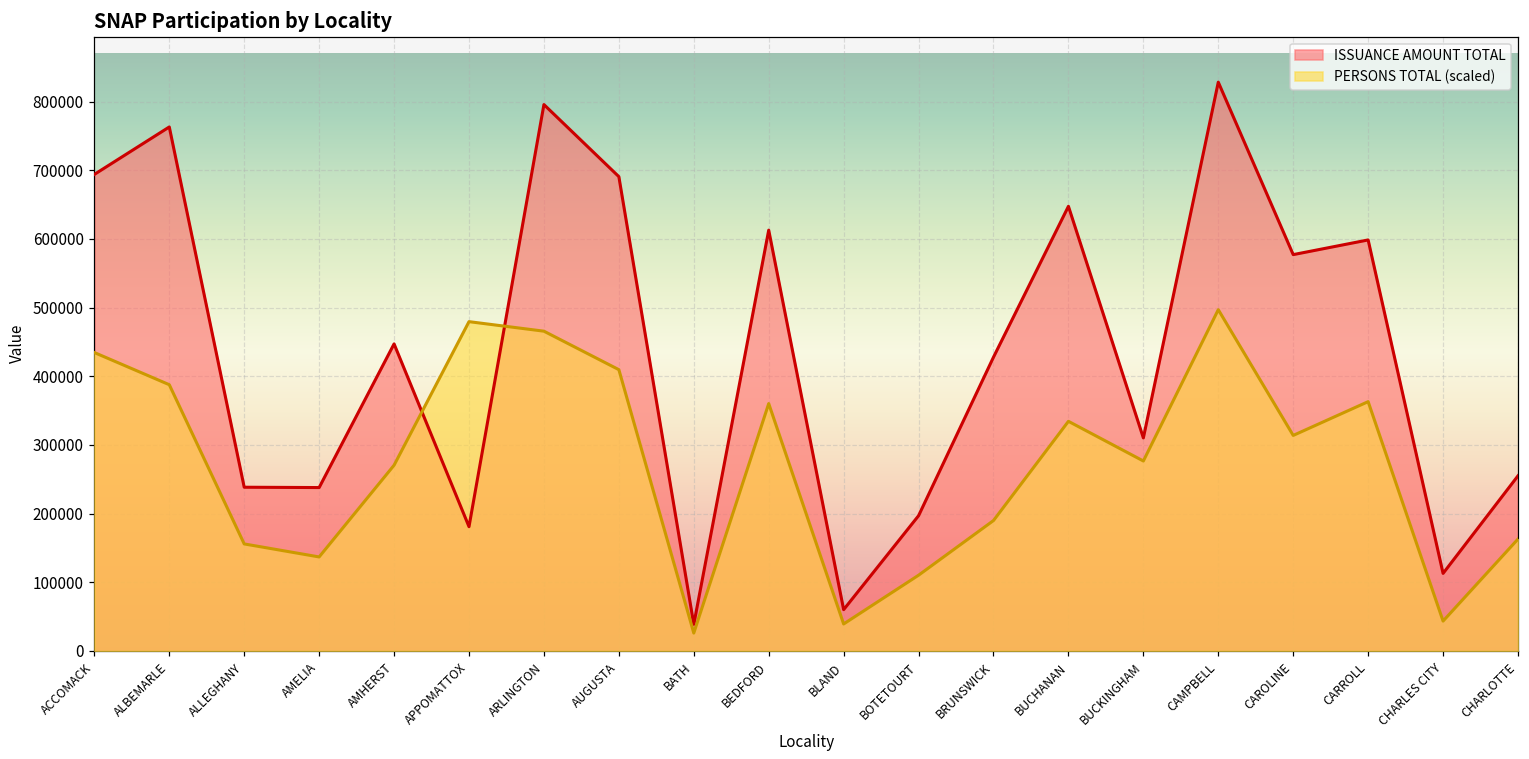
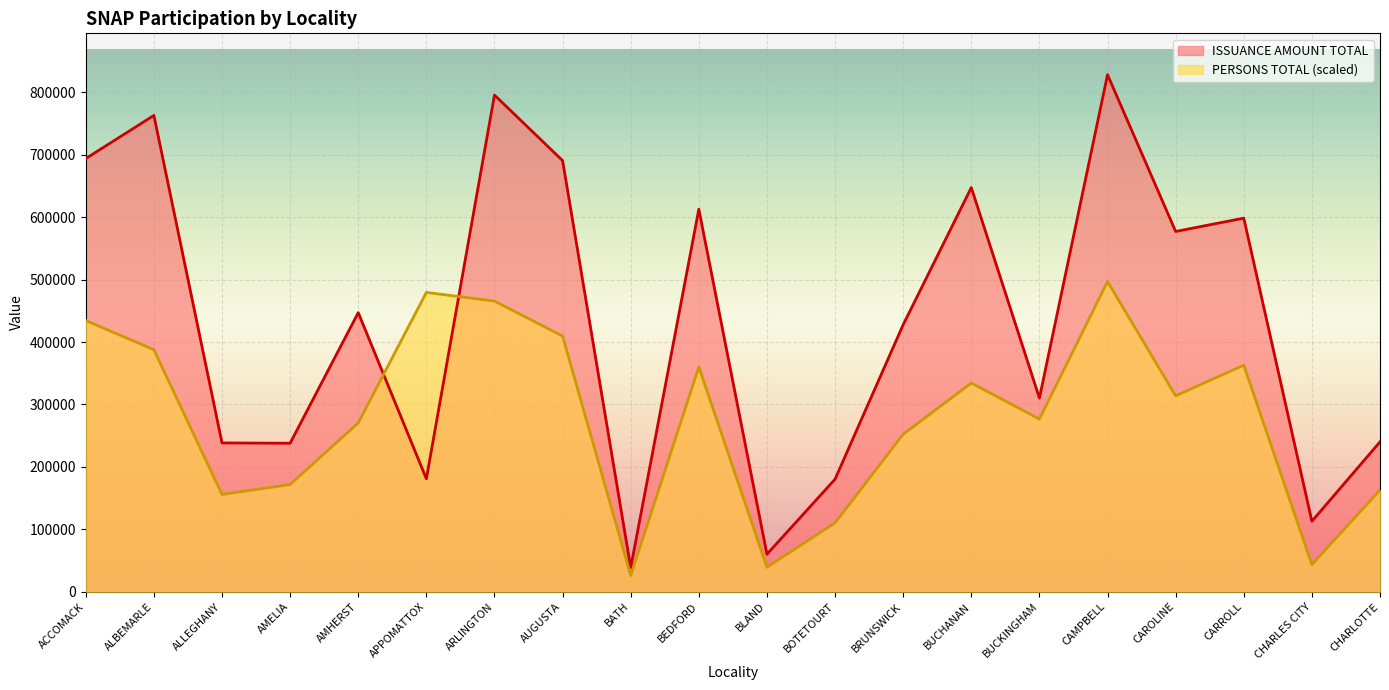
  {
    "ISSUANCE AMOUNT TOTAL": {
      "ACCOMACK": 690000,
      "ALBEMARLE": 760000,
      "ALLEGHANY": 240000,
      "AMELIA": 240000,
      "AMHERST": 450000,
      "APPOMATTOX": 180000,
      "ARLINGTON": 800000,
      "AUGUSTA": 690000,
      "BATH": 40000,
      "BEDFORD": 610000,
      "BLAND": 60000,
-     "BOTETOURT": 200000,
+     "BOTETOURT": 180000,
      "BRUNSWICK": 430000,
      "BUCHANAN": 650000,
      "BUCKINGHAM": 310000,
      "CAMPBELL": 830000,
      "CAROLINE": 580000,
      "CARROLL": 600000,
      "CHARLES CITY": 110000,
-     "CHARLOTTE": 260000
+     "CHARLOTTE": 240000
    },
    "PERSONS TOTAL (scaled)": {
      "ACCOMACK": 430000,
      "ALBEMARLE": 390000,
      "ALLEGHANY": 160000,
-     "AMELIA": 140000,
+     "AMELIA": 170000,
      "AMHERST": 270000,
      "APPOMATTOX": 480000,
      "ARLINGTON": 470000,
      "AUGUSTA": 410000,
      "BATH": 30000,
      "BEDFORD": 360000,
      "BLAND": 40000,
      "BOTETOURT": 110000,
-     "BRUNSWICK": 190000,
+     "BRUNSWICK": 250000,
      "BUCHANAN": 330000,
      "BUCKINGHAM": 280000,
      "CAMPBELL": 500000,
      "CAROLINE": 310000,
      "CARROLL": 360000,
      "CHARLES CITY": 40000,
      "CHARLOTTE": 160000
    }
  }
